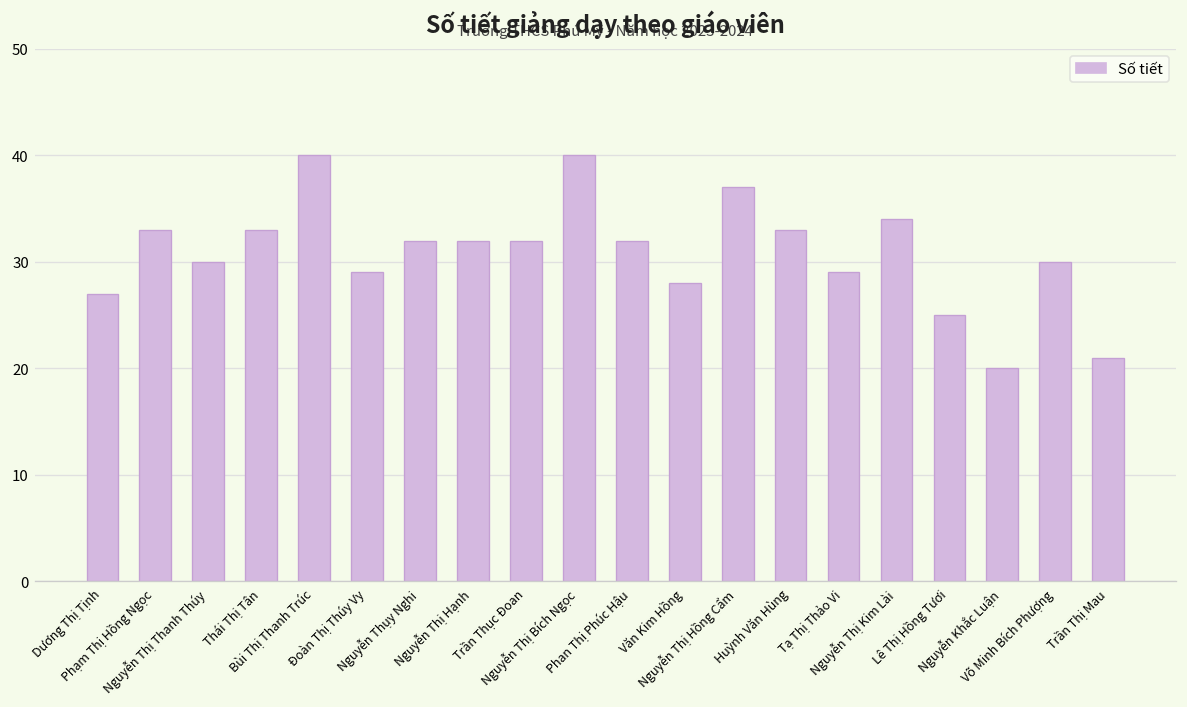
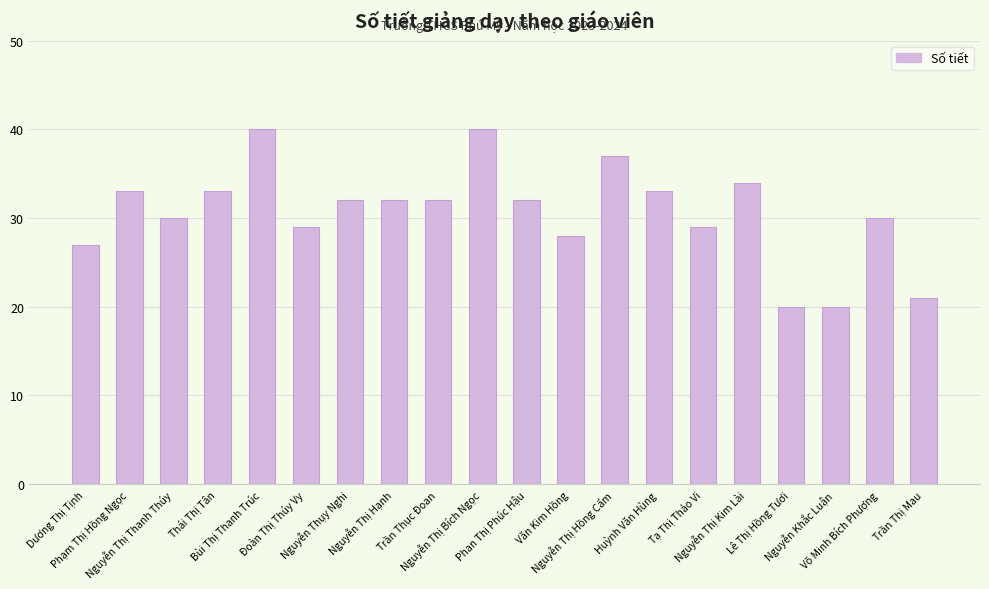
  {
    "Dương Thị Tịnh": 27,
    "Phạm Thị Hồng Ngọc": 33,
    "Nguyễn Thị Thanh Thúy": 30,
    "Thái Thị Tân": 33,
    "Bùi Thị Thanh Trúc": 40,
    "Đoàn Thị Thúy Vy": 29,
    "Nguyễn Thụy Nghi": 32,
    "Nguyễn Thị Hạnh": 32,
    "Trần Thục Đoan": 32,
    "Nguyễn Thị Bích Ngọc": 40,
    "Phan Thị Phúc Hậu": 32,
    "Văn Kim Hồng": 28,
    "Nguyễn Thị Hồng Cẩm": 37,
    "Huỳnh Văn Hùng": 33,
    "Tạ Thị Thảo Vi": 29,
    "Nguyễn Thị Kim Lài": 34,
-   "Lê Thị Hồng Tươi": 25,
+   "Lê Thị Hồng Tươi": 20,
    "Nguyễn Khắc Luận": 20,
    "Võ Minh Bích Phượng": 30,
    "Trần Thị Mau": 21
  }
